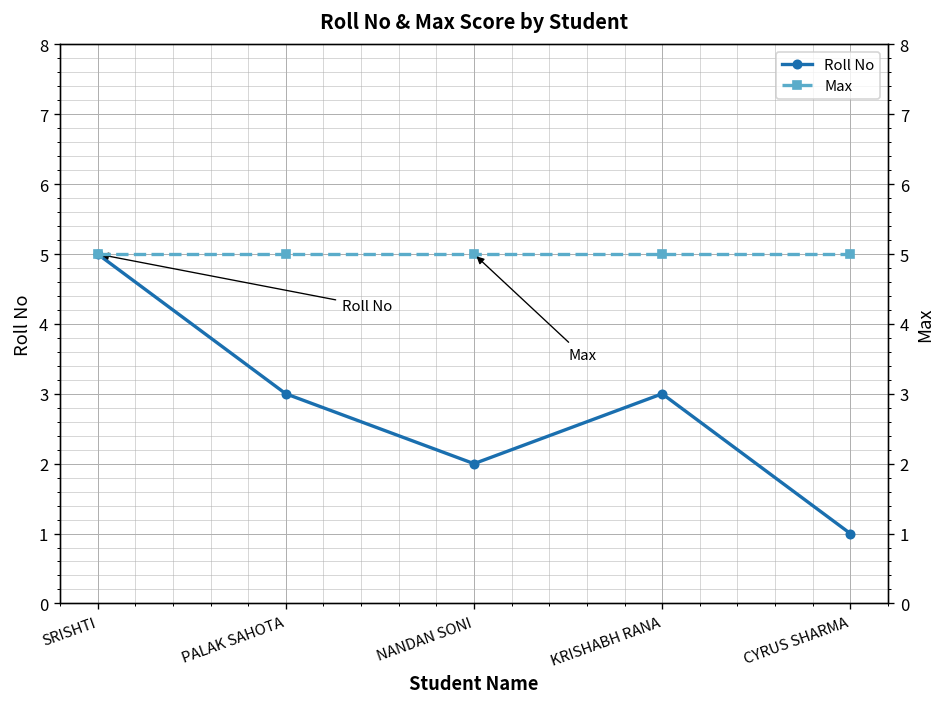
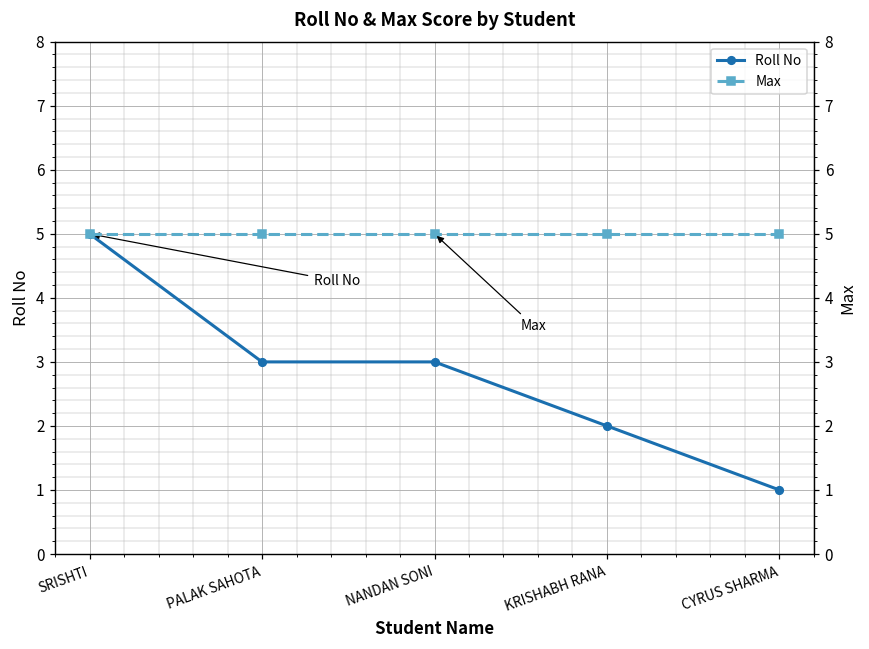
  {
    "Roll No": {
      "SRISHTI": 5,
      "PALAK SAHOTA": 3,
-     "NANDAN SONI": 2,
-     "KRISHABH RANA": 3,
+     "NANDAN SONI": 3,
+     "KRISHABH RANA": 2,
      "CYRUS SHARMA": 1
    },
    "Max": {
      "SRISHTI": 5.0,
      "PALAK SAHOTA": 5.0,
      "NANDAN SONI": 5.0,
      "KRISHABH RANA": 5.0,
      "CYRUS SHARMA": 5.0
    }
  }
